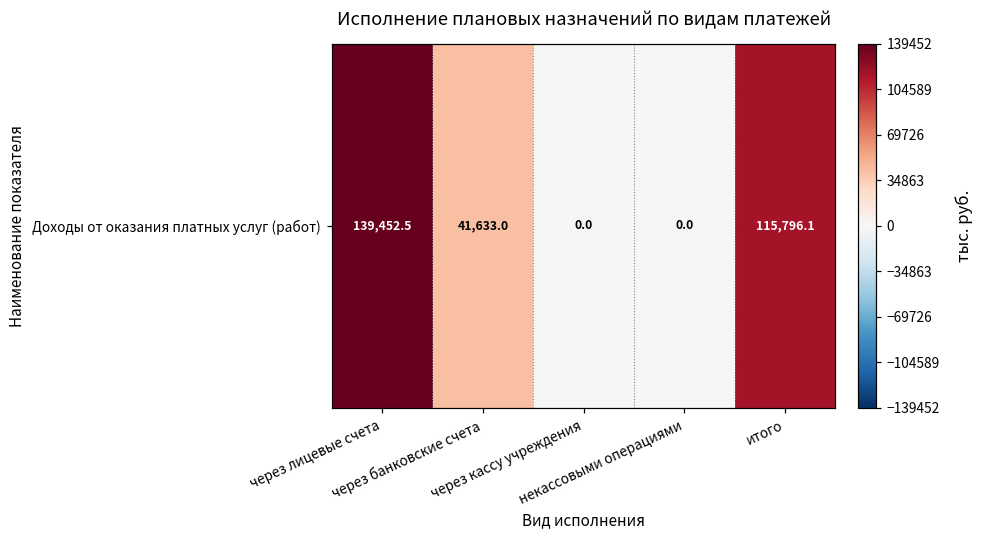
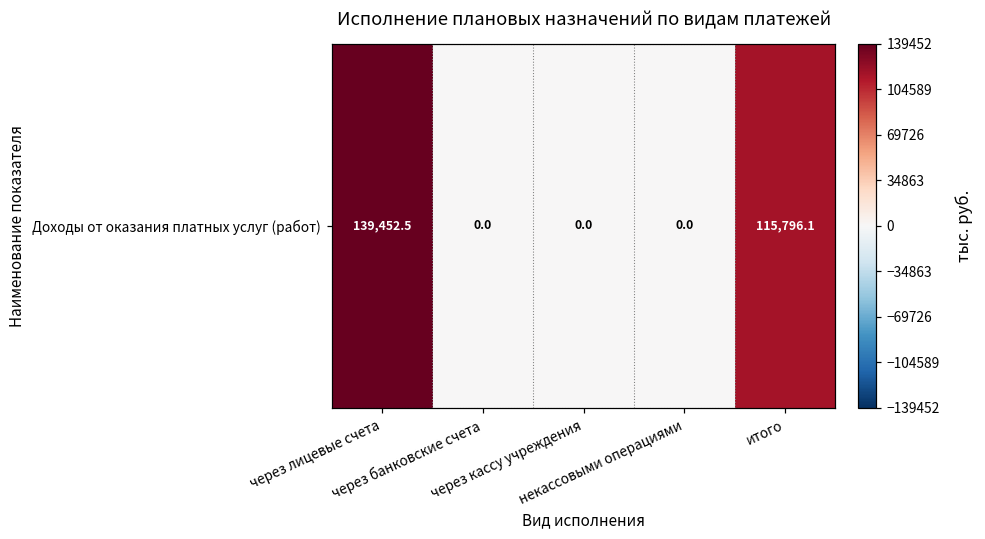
  {
    "Доходы от оказания платных услуг (работ)": {
      "через лицевые счета": "139,452.5",
-     "через банковские счета": "41,633.0",
+     "через банковские счета": "0.0",
      "через кассу учреждения": "0.0",
      "некассовыми операциями": "0.0",
      "итого": "115,796.1"
    }
  }
